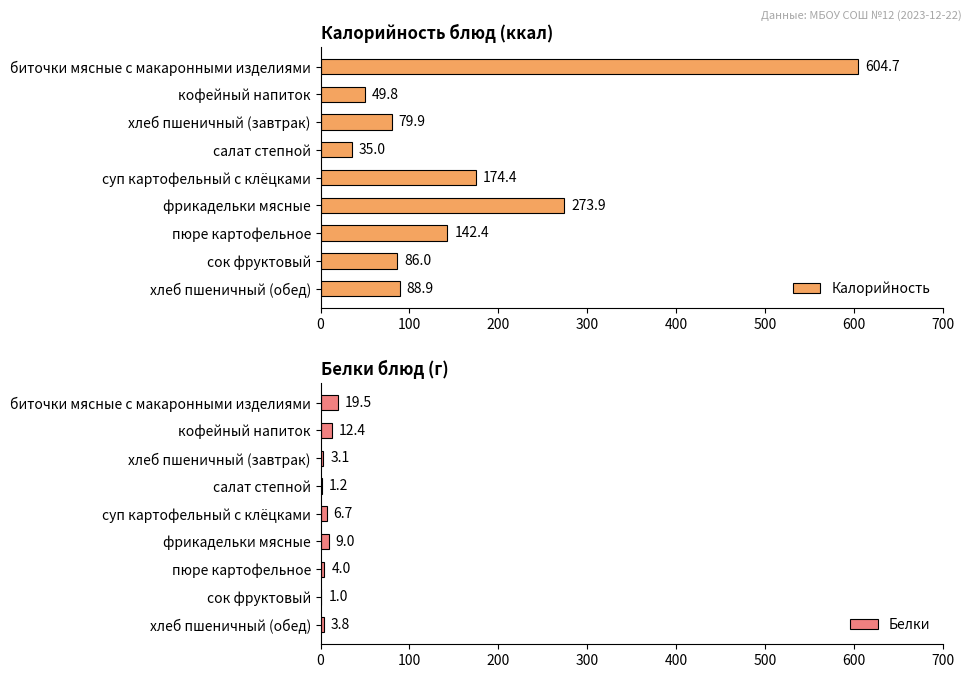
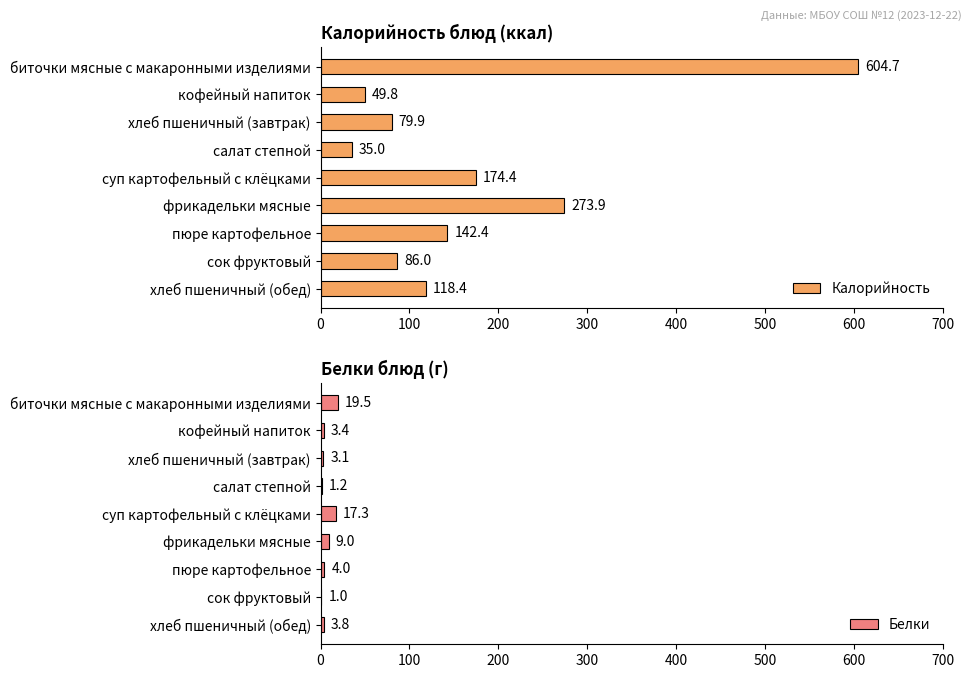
  {
    "Калорийность блюд (ккал)": {
      "биточки мясные с макаронными изделиями": 604.7,
      "кофейный напиток": 49.8,
      "хлеб пшеничный (завтрак)": 79.9,
      "салат степной": 35.0,
      "суп картофельный с клёцками": 174.4,
      "фрикадельки мясные": 273.9,
      "пюре картофельное": 142.4,
      "сок фруктовый": 86.0,
-     "хлеб пшеничный (обед)": 88.9
+     "хлеб пшеничный (обед)": 118.4
    },
    "Белки блюд (г)": {
      "биточки мясные с макаронными изделиями": 19.5,
-     "кофейный напиток": 12.4,
+     "кофейный напиток": 3.4,
      "хлеб пшеничный (завтрак)": 3.1,
      "салат степной": 1.2,
-     "суп картофельный с клёцками": 6.7,
+     "суп картофельный с клёцками": 17.3,
      "фрикадельки мясные": 9.0,
      "пюре картофельное": 4.0,
      "сок фруктовый": 1.0,
      "хлеб пшеничный (обед)": 3.8
    }
  }
